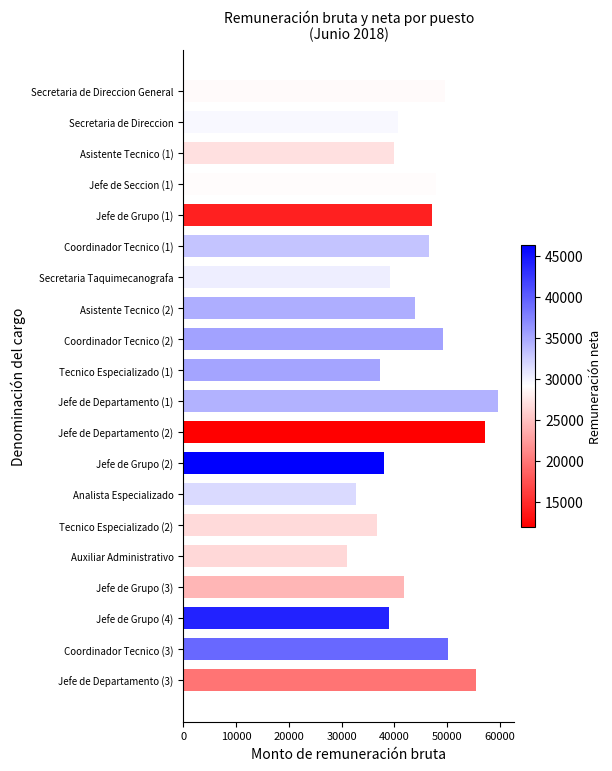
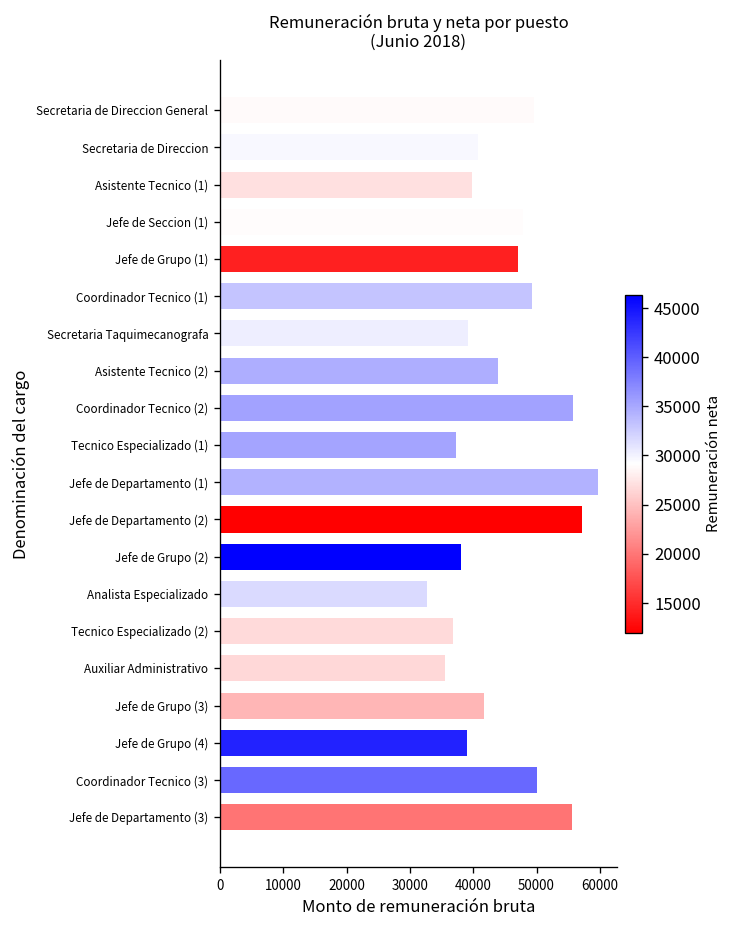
  {
    "Secretaria de Direccion General": 50000,
    "Secretaria de Direccion": 41000,
    "Asistente Tecnico (1)": 40000,
    "Jefe de Seccion (1)": 48000,
    "Jefe de Grupo (1)": 47000,
-   "Coordinador Tecnico (1)": 47000,
+   "Coordinador Tecnico (1)": 49000,
    "Secretaria Taquimecanografa": 39000,
    "Asistente Tecnico (2)": 44000,
-   "Coordinador Tecnico (2)": 49000,
+   "Coordinador Tecnico (2)": 56000,
    "Tecnico Especializado (1)": 37000,
    "Jefe de Departamento (1)": 60000,
    "Jefe de Departamento (2)": 57000,
    "Jefe de Grupo (2)": 38000,
    "Analista Especializado": 33000,
    "Tecnico Especializado (2)": 37000,
-   "Auxiliar Administrativo": 31000,
+   "Auxiliar Administrativo": 36000,
    "Jefe de Grupo (3)": 42000,
    "Jefe de Grupo (4)": 39000,
    "Coordinador Tecnico (3)": 50000,
    "Jefe de Departamento (3)": 56000
  }
